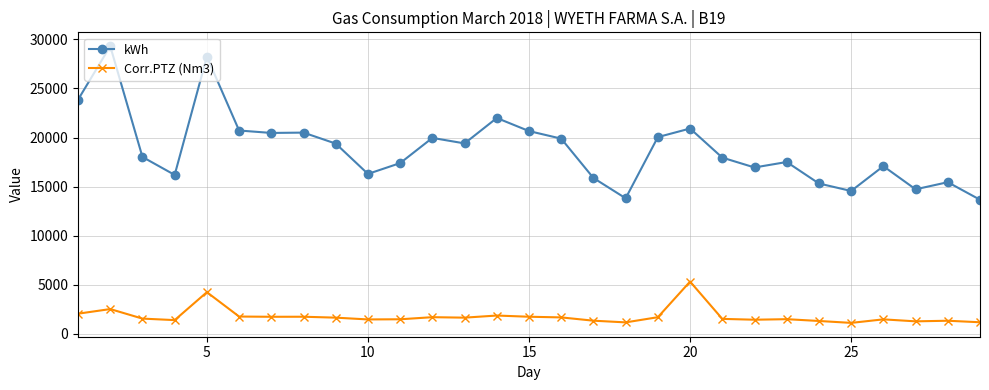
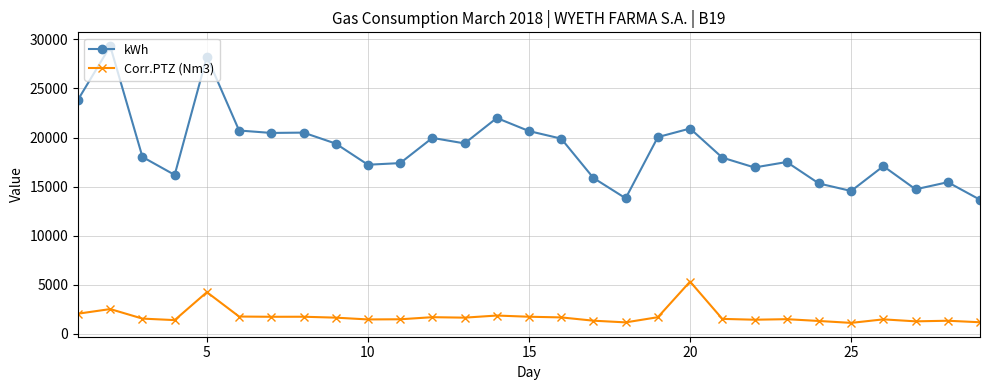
  {
    "kWh": {
-     "10": 16000,
+     "10": 17000,
      "15": 21000,
      "20": 21000,
      "25": 15000
    },
    "Corr.PTZ (Nm3)": {
      "5": 4000,
      "10": 1000,
      "15": 2000,
      "20": 5000,
      "25": 1000
    }
  }
